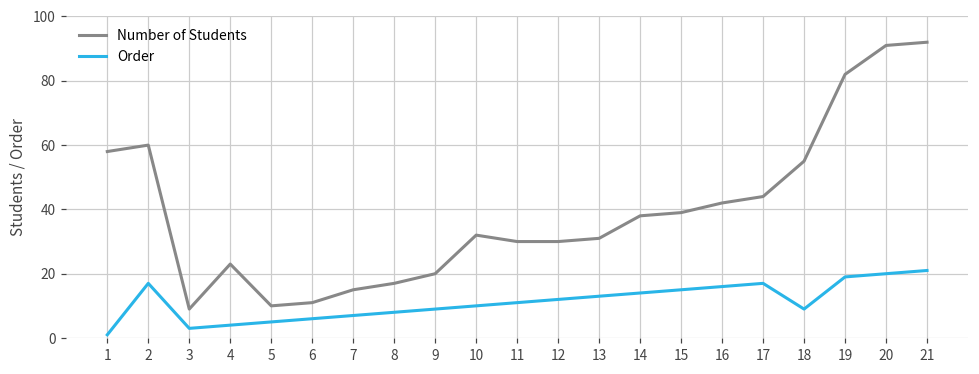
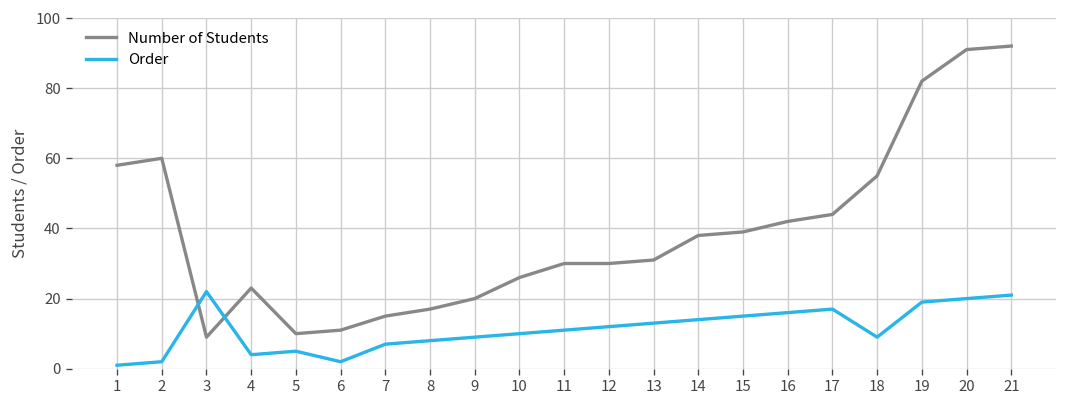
  {
    "Number of Students": {
      "1": 58,
      "2": 60,
      "3": 9,
      "4": 23,
      "5": 10,
      "6": 11,
      "7": 15,
      "8": 17,
      "9": 20,
-     "10": 32,
+     "10": 26,
      "11": 30,
      "12": 30,
      "13": 31,
      "14": 38,
      "15": 39,
      "16": 42,
      "17": 44,
      "18": 55,
      "19": 82,
      "20": 91,
      "21": 92
    },
    "Order": {
      "1": 1,
-     "2": 17,
-     "3": 3,
+     "2": 2,
+     "3": 22,
      "4": 4,
      "5": 5,
-     "6": 6,
+     "6": 2,
      "7": 7,
      "8": 8,
      "9": 9,
      "10": 10,
      "11": 11,
      "12": 12,
      "13": 13,
      "14": 14,
      "15": 15,
      "16": 16,
      "17": 17,
      "18": 9,
      "19": 19,
      "20": 20,
      "21": 21
    }
  }
